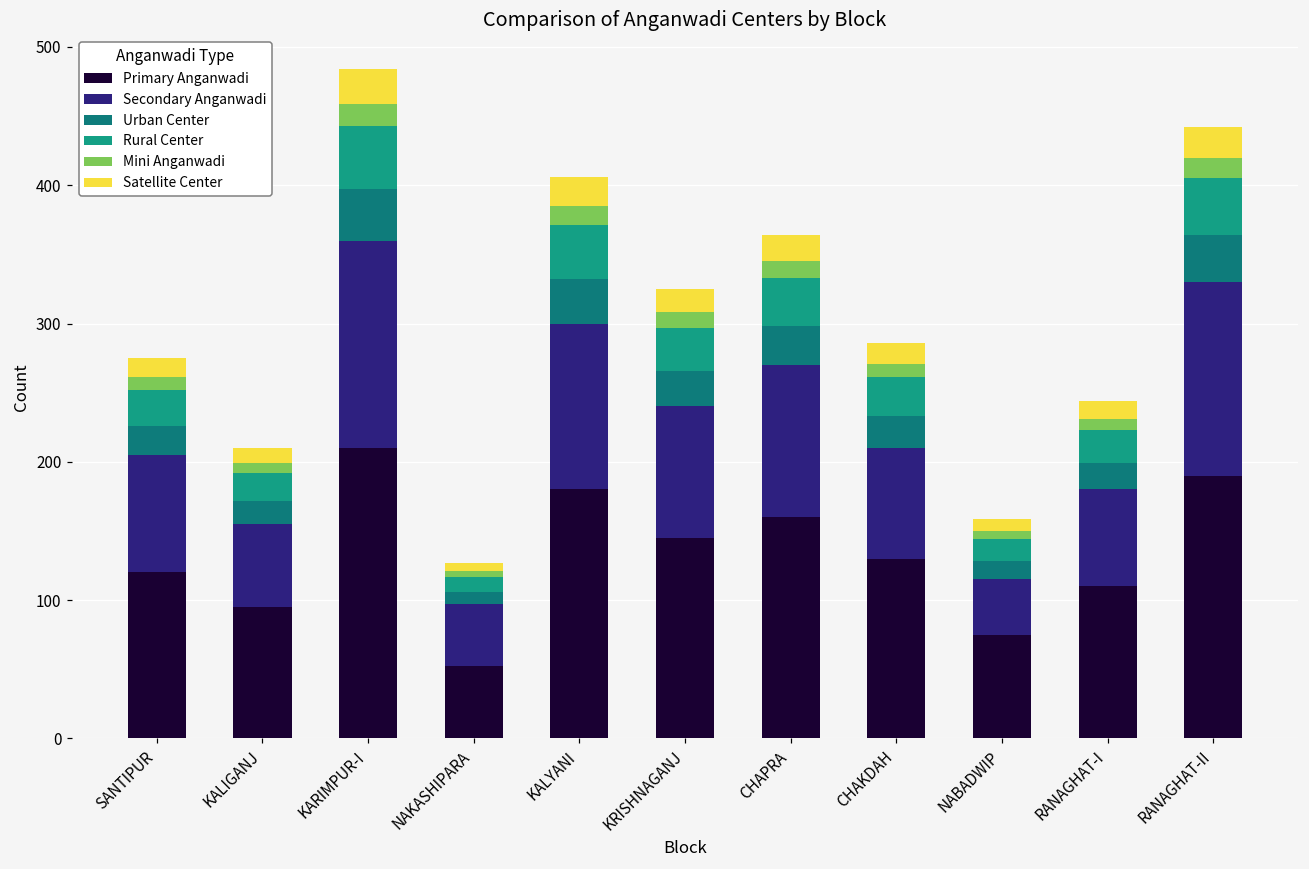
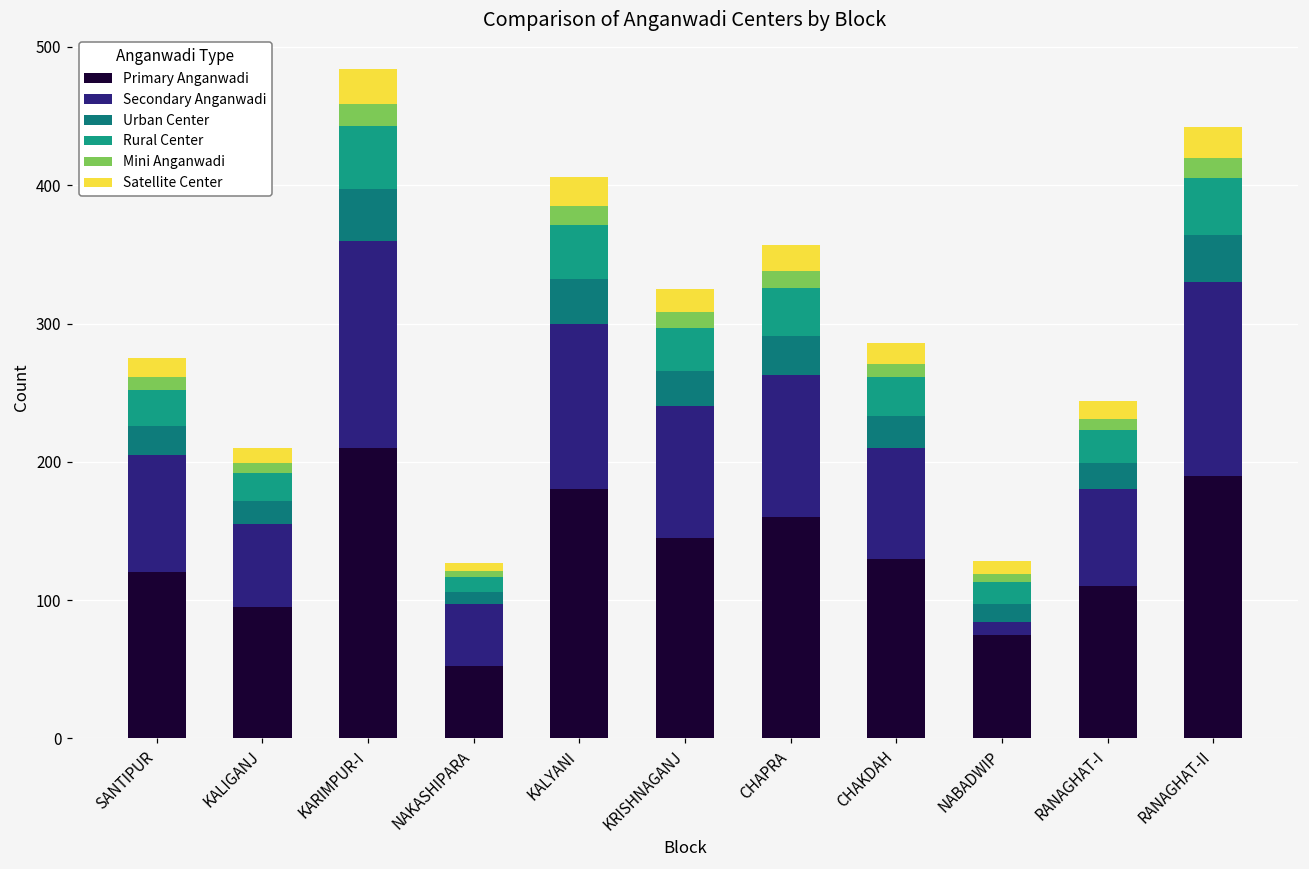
  {
    "Primary Anganwadi": {
      "SANTIPUR": 120,
      "KALIGANJ": 95,
      "KARIMPUR-I": 210,
      "NAKASHIPARA": 52,
      "KALYANI": 180,
      "KRISHNAGANJ": 145,
      "CHAPRA": 160,
      "CHAKDAH": 130,
      "NABADWIP": 75,
      "RANAGHAT-I": 110,
      "RANAGHAT-II": 190
    },
    "Secondary Anganwadi": {
      "SANTIPUR": 85,
      "KALIGANJ": 60,
      "KARIMPUR-I": 150,
      "NAKASHIPARA": 45,
      "KALYANI": 120,
      "KRISHNAGANJ": 95,
-     "CHAPRA": 110,
+     "CHAPRA": 103,
      "CHAKDAH": 80,
-     "NABADWIP": 40,
+     "NABADWIP": 9,
      "RANAGHAT-I": 70,
      "RANAGHAT-II": 140
    },
    "Mini Anganwadi": {
      "SANTIPUR": 9,
      "KALIGANJ": 7,
      "KARIMPUR-I": 16,
      "NAKASHIPARA": 4,
      "KALYANI": 14,
      "KRISHNAGANJ": 11,
      "CHAPRA": 12,
      "CHAKDAH": 10,
      "NABADWIP": 6,
      "RANAGHAT-I": 8,
      "RANAGHAT-II": 15
    },
    "Satellite Center": {
      "SANTIPUR": 14,
      "KALIGANJ": 11,
      "KARIMPUR-I": 25,
      "NAKASHIPARA": 6,
      "KALYANI": 21,
      "KRISHNAGANJ": 17,
      "CHAPRA": 19,
      "CHAKDAH": 15,
      "NABADWIP": 9,
      "RANAGHAT-I": 13,
      "RANAGHAT-II": 22
    }
  }
